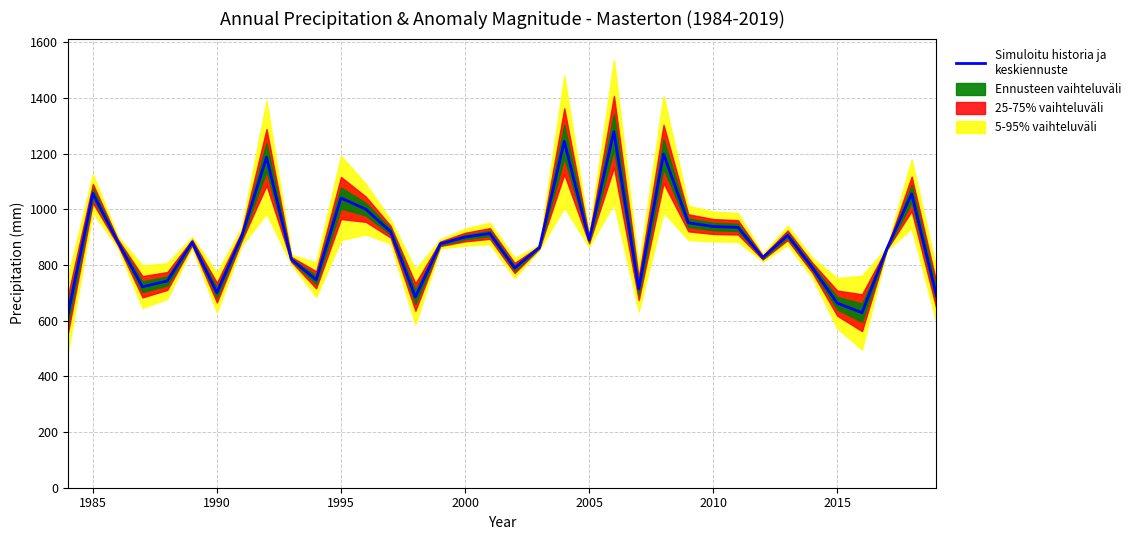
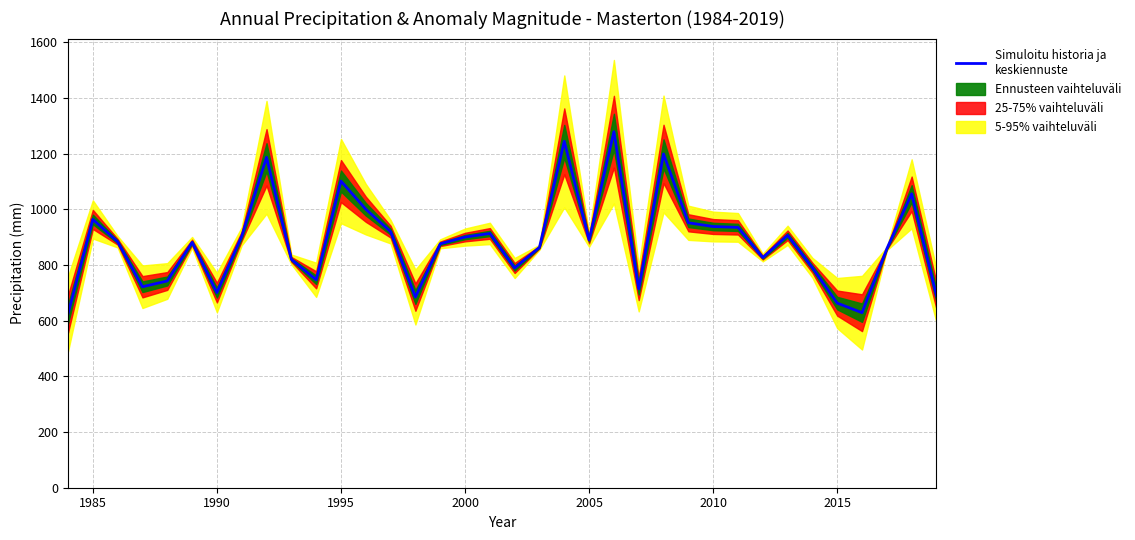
  {
    "Simuloitu historia ja keskiennuste": {
-     "1985": 1060,
+     "1985": 960,
      "1990": 700,
-     "1995": 1040,
+     "1995": 1100,
      "2010": 940,
      "2015": 660
    }
  }
